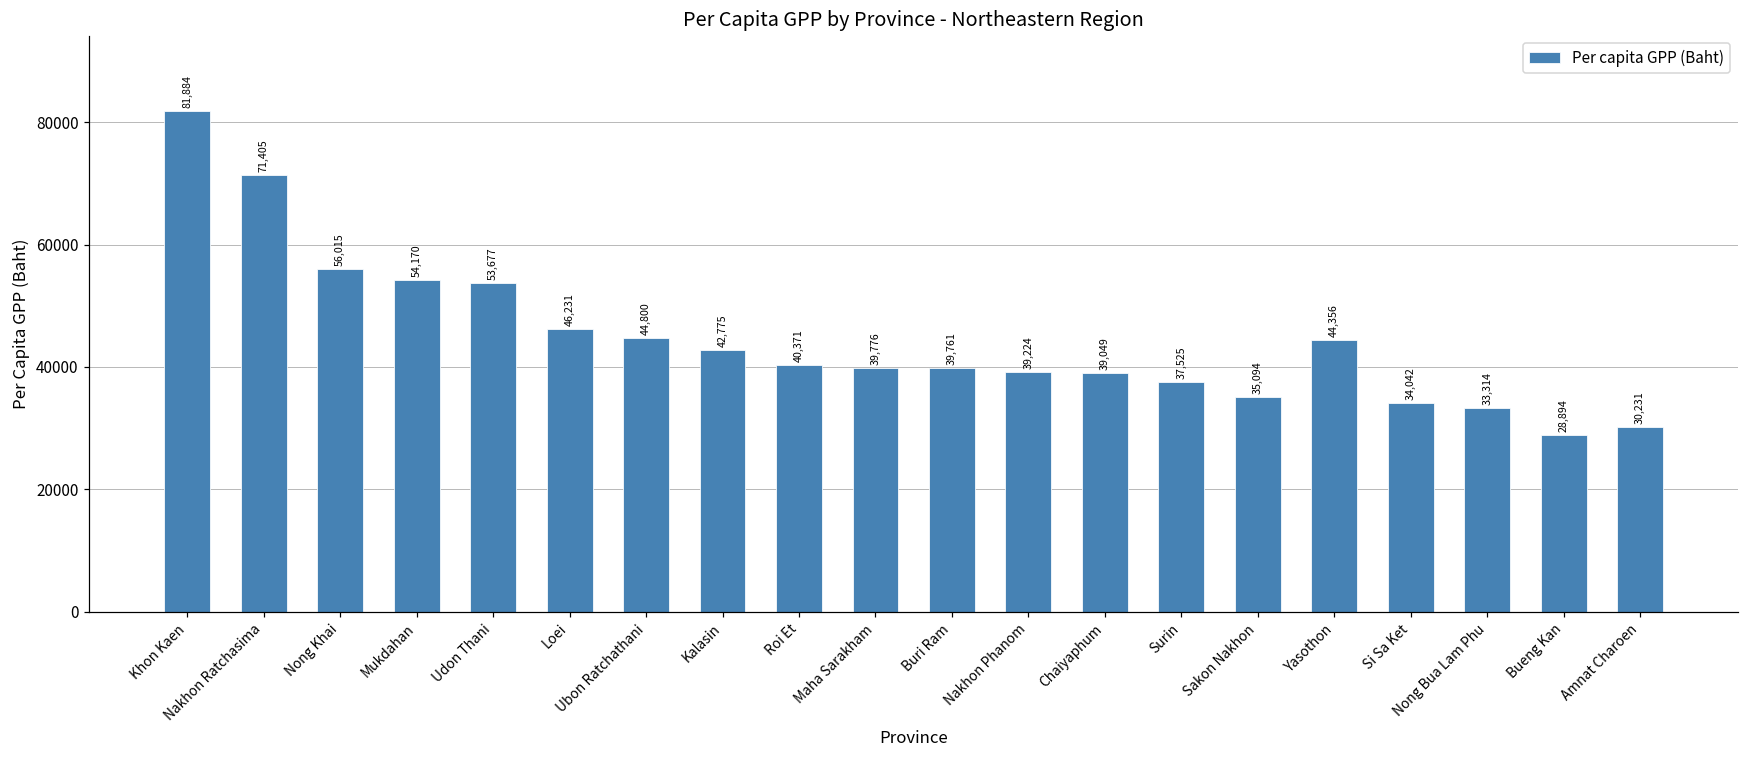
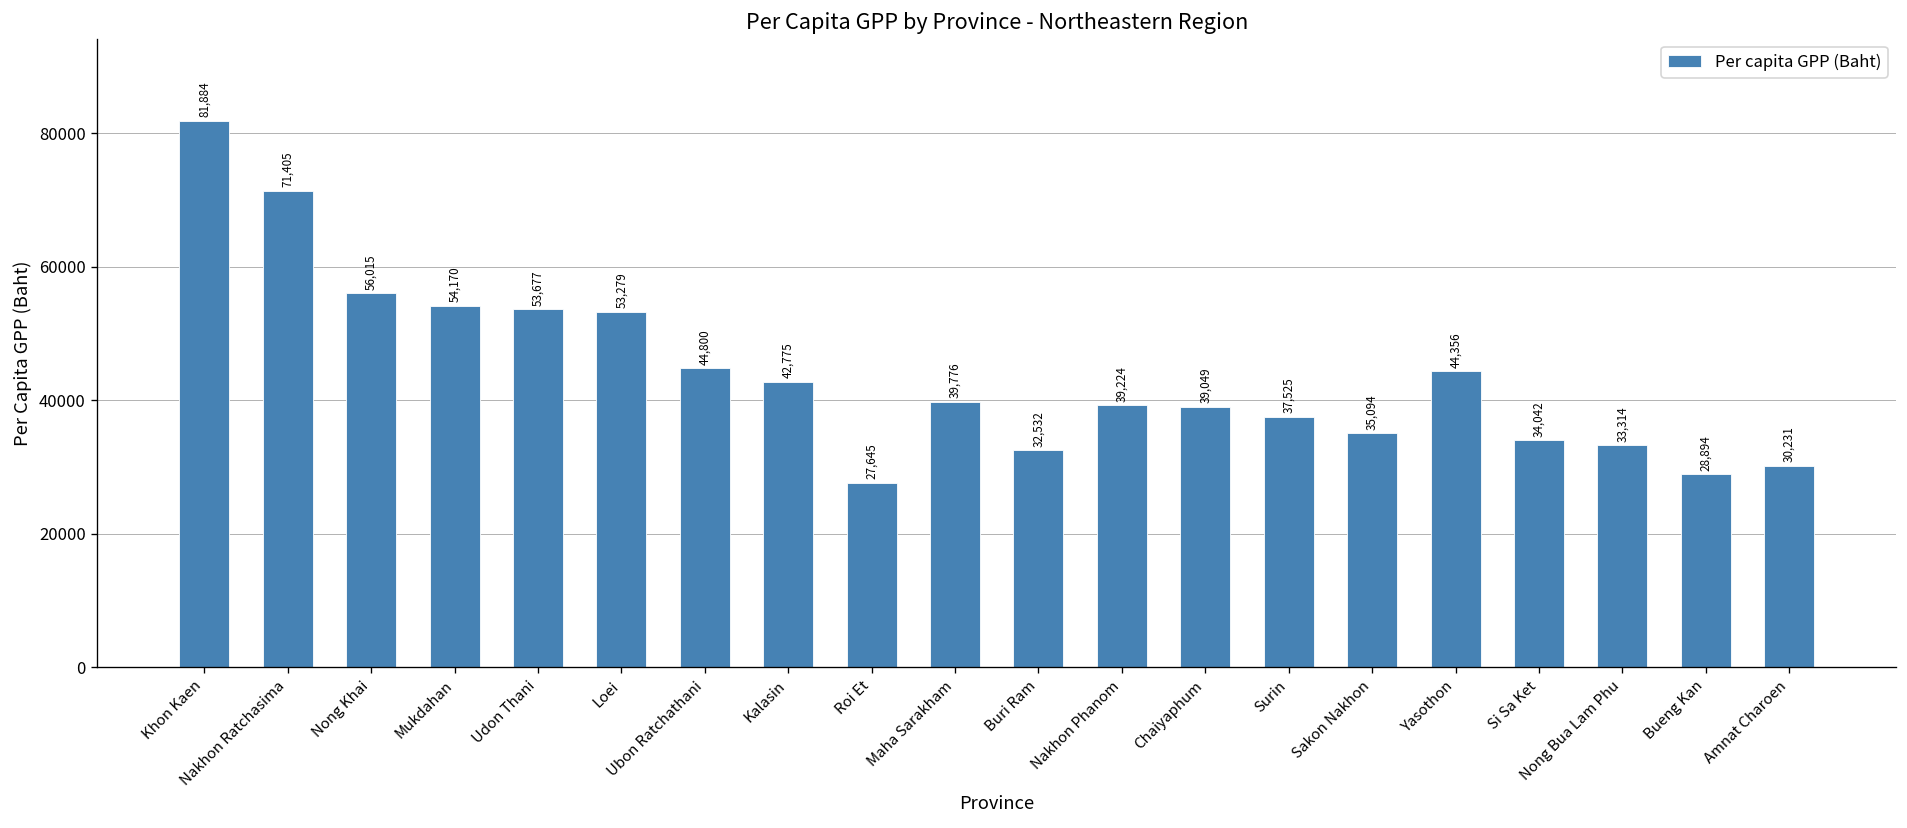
  {
    "Khon Kaen": "81,884",
    "Nakhon Ratchasima": "71,405",
    "Nong Khai": "56,015",
    "Mukdahan": "54,170",
    "Udon Thani": "53,677",
-   "Loei": "46,231",
+   "Loei": "53,279",
    "Ubon Ratchathani": "44,800",
    "Kalasin": "42,775",
-   "Roi Et": "40,371",
+   "Roi Et": "27,645",
    "Maha Sarakham": "39,776",
-   "Buri Ram": "39,761",
+   "Buri Ram": "32,532",
    "Nakhon Phanom": "39,224",
    "Chaiyaphum": "39,049",
    "Surin": "37,525",
    "Sakon Nakhon": "35,094",
    "Yasothon": "44,356",
    "Si Sa Ket": "34,042",
    "Nong Bua Lam Phu": "33,314",
    "Bueng Kan": "28,894",
    "Amnat Charoen": "30,231"
  }
